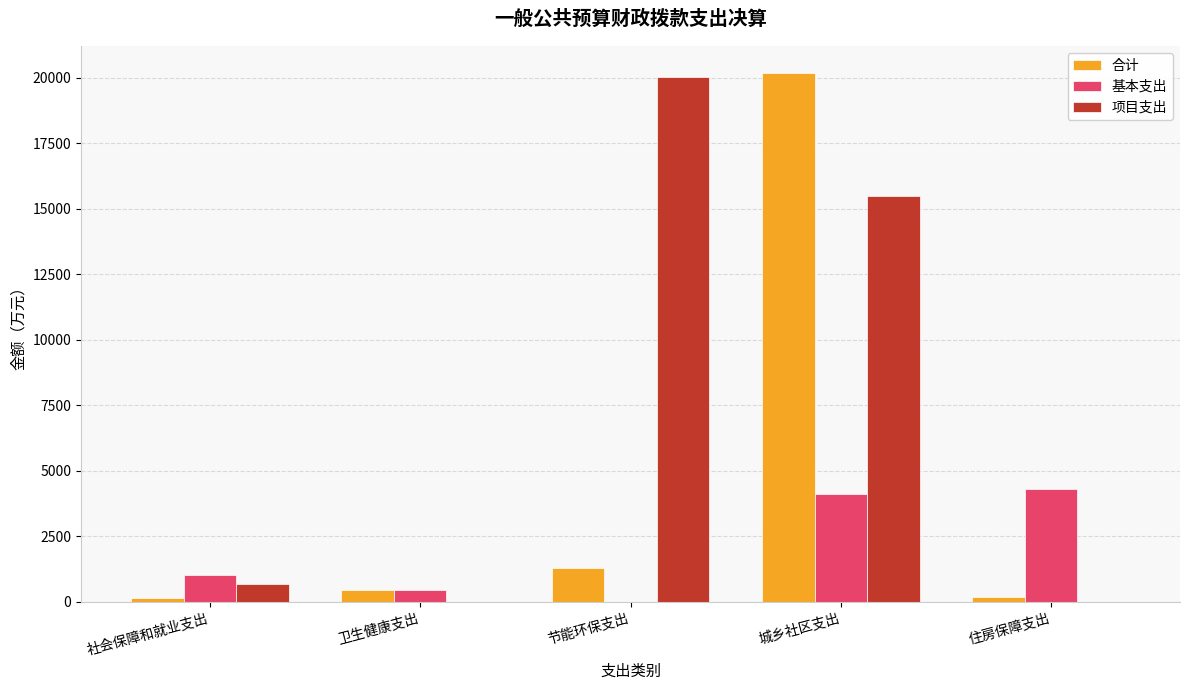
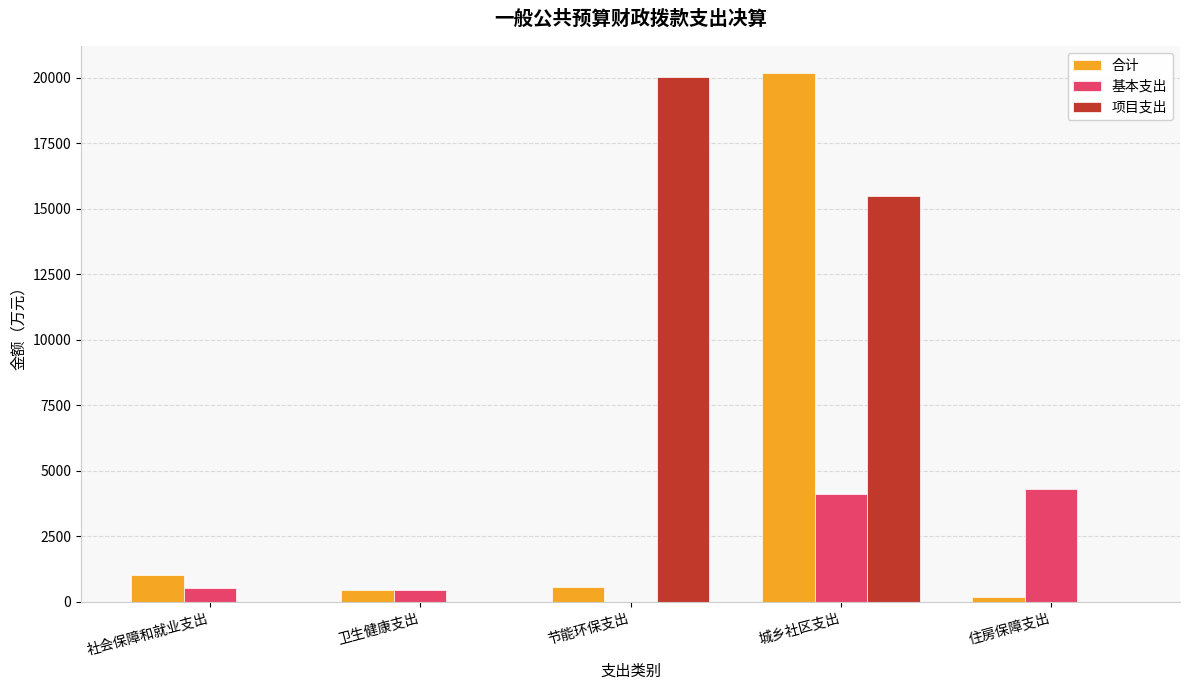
  {
    "合计": {
-     "社会保障和就业支出": 200,
+     "社会保障和就业支出": 1000,
      "卫生健康支出": 500,
-     "节能环保支出": 1300,
+     "节能环保支出": 500,
      "城乡社区支出": 20200,
      "住房保障支出": 200
    },
    "基本支出": {
-     "社会保障和就业支出": 1000,
+     "社会保障和就业支出": 500,
      "卫生健康支出": 500,
      "节能环保支出": 0,
      "城乡社区支出": 4100,
      "住房保障支出": 4300
    },
    "项目支出": {
-     "社会保障和就业支出": 700,
+     "社会保障和就业支出": 0,
      "卫生健康支出": 0,
      "节能环保支出": 20000,
      "城乡社区支出": 15500,
      "住房保障支出": 0
    }
  }
